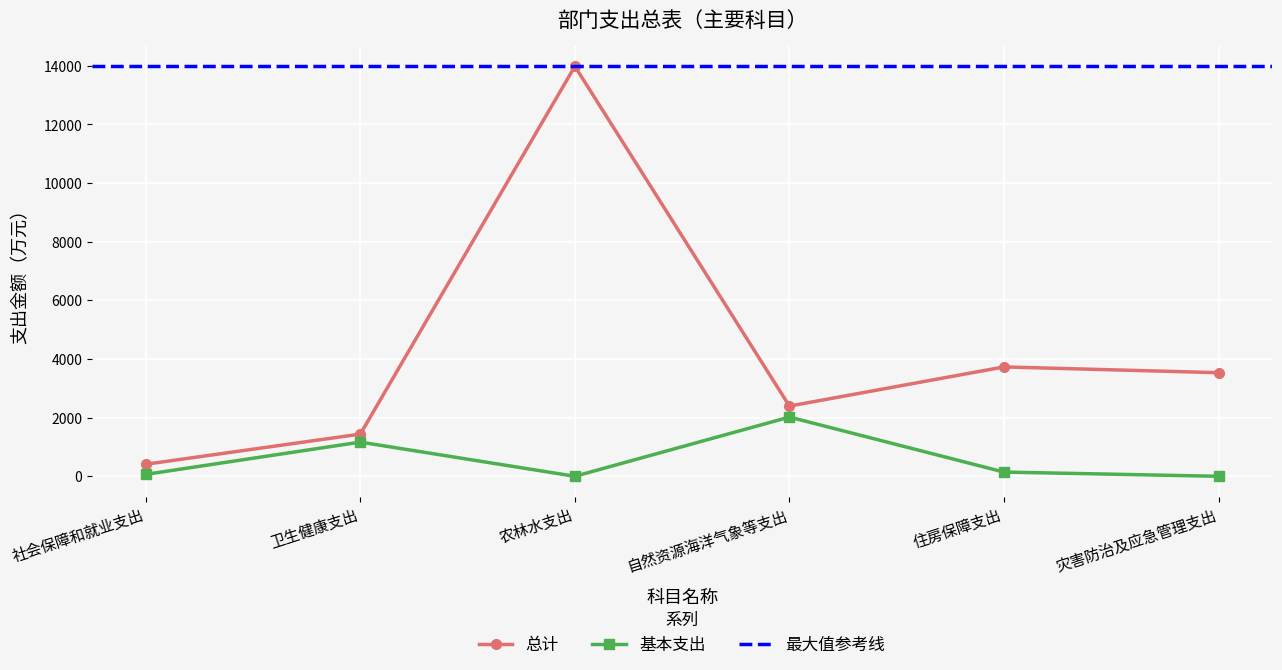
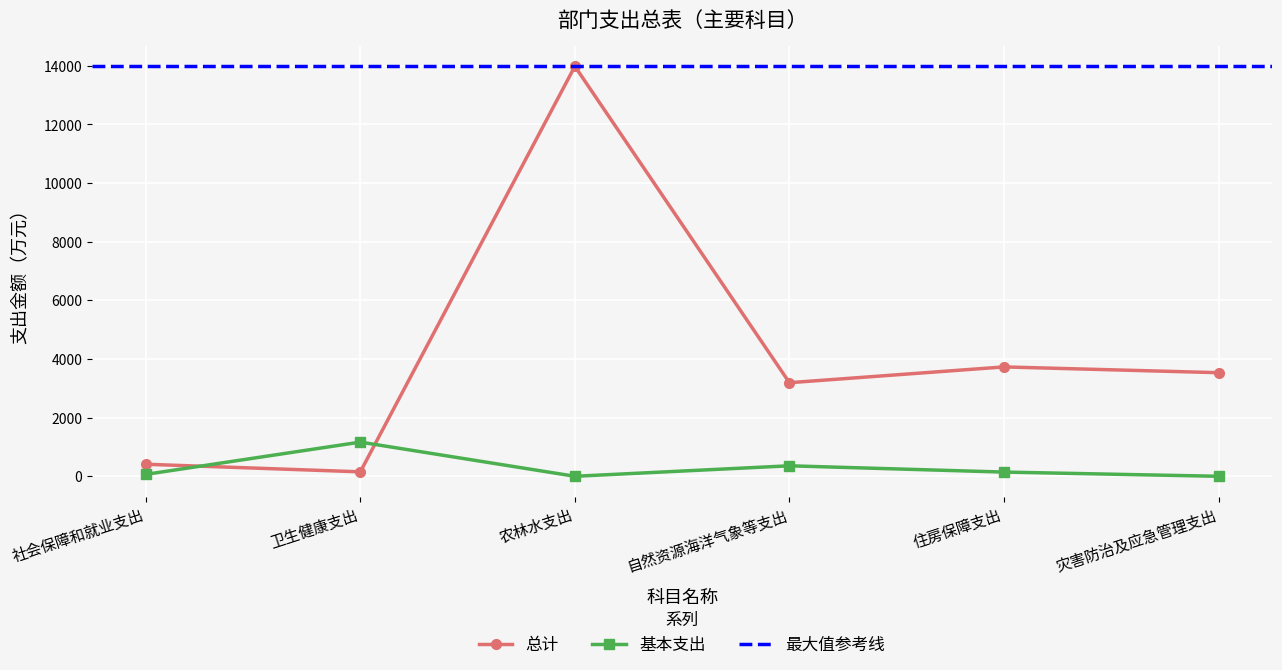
  {
    "总计": {
      "社会保障和就业支出": 400,
-     "卫生健康支出": 1400,
+     "卫生健康支出": 200,
      "农林水支出": 14000,
-     "自然资源海洋气象等支出": 2400,
+     "自然资源海洋气象等支出": 3200,
      "住房保障支出": 3700,
      "灾害防治及应急管理支出": 3500
    },
    "基本支出": {
      "社会保障和就业支出": 100,
      "卫生健康支出": 1200,
      "农林水支出": 0,
-     "自然资源海洋气象等支出": 2000,
+     "自然资源海洋气象等支出": 400,
      "住房保障支出": 100,
      "灾害防治及应急管理支出": 0
    }
  }
